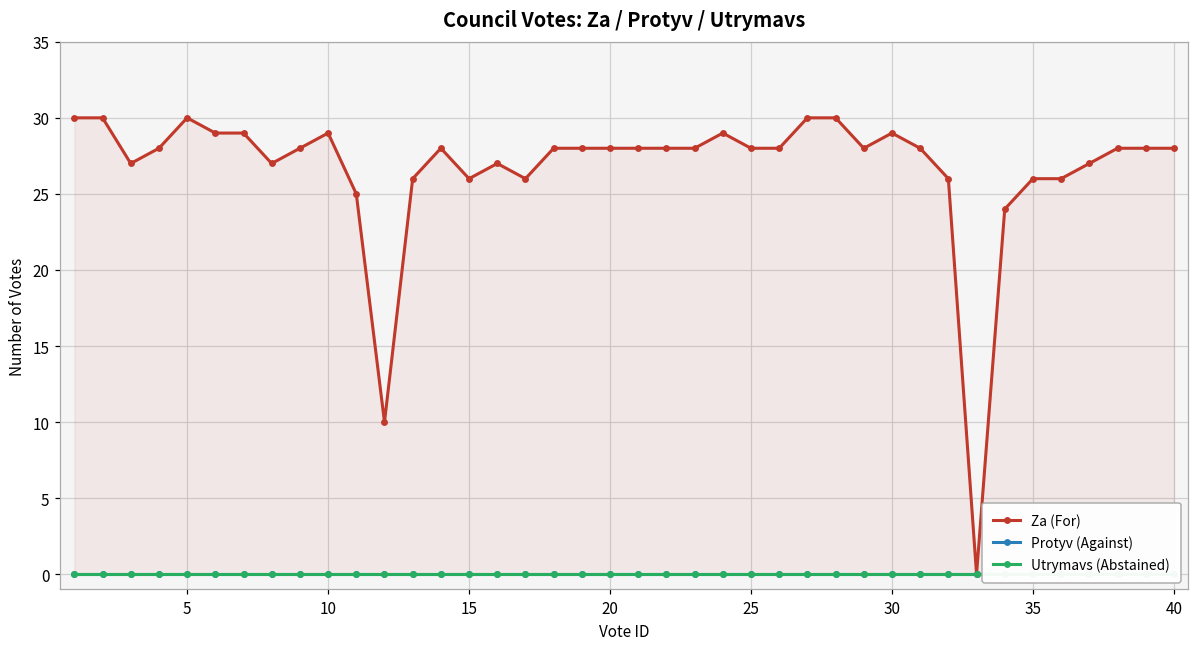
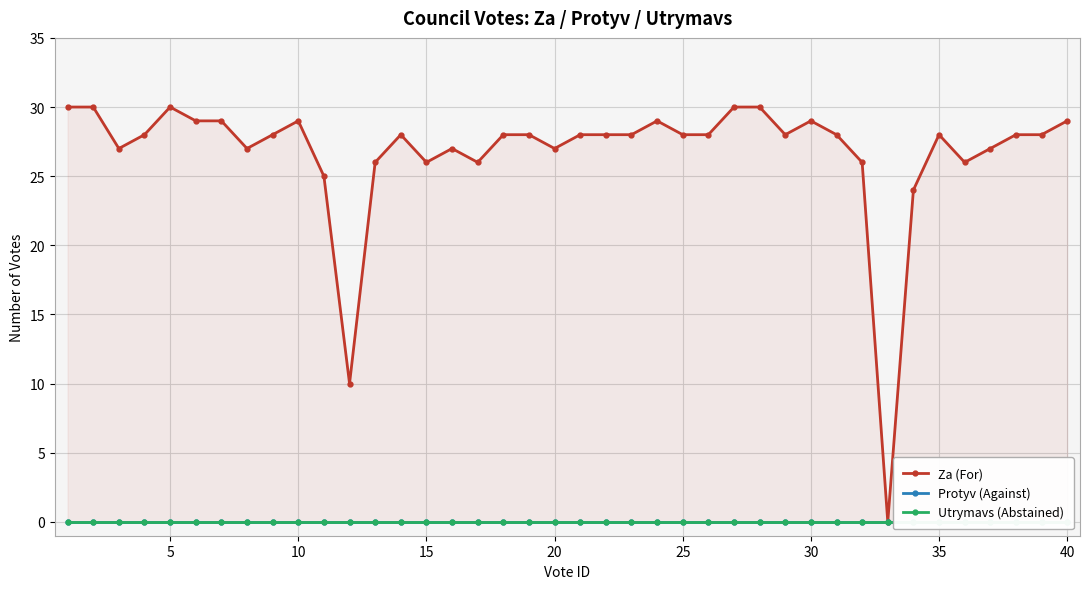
  {
    "Za (For)": {
      "5": 30,
      "10": 29,
      "15": 26,
-     "20": 28,
+     "20": 27,
      "25": 28,
      "30": 29,
-     "35": 26,
-     "40": 28
+     "35": 28,
+     "40": 29
    },
    "Utrymavs (Abstained)": {
      "5": 0,
      "10": 0,
      "15": 0,
      "20": 0,
      "25": 0,
      "30": 0
    }
  }
